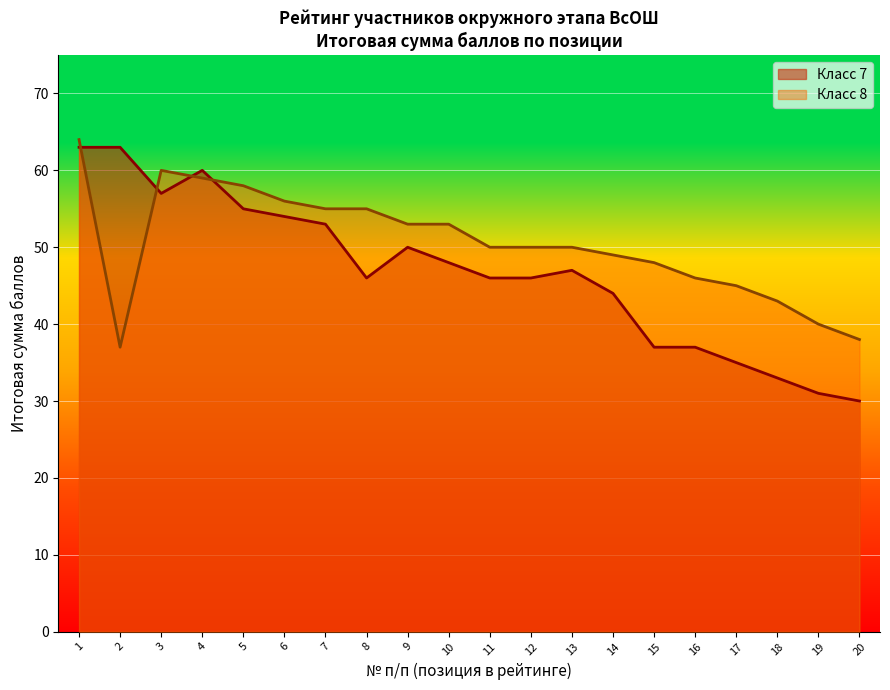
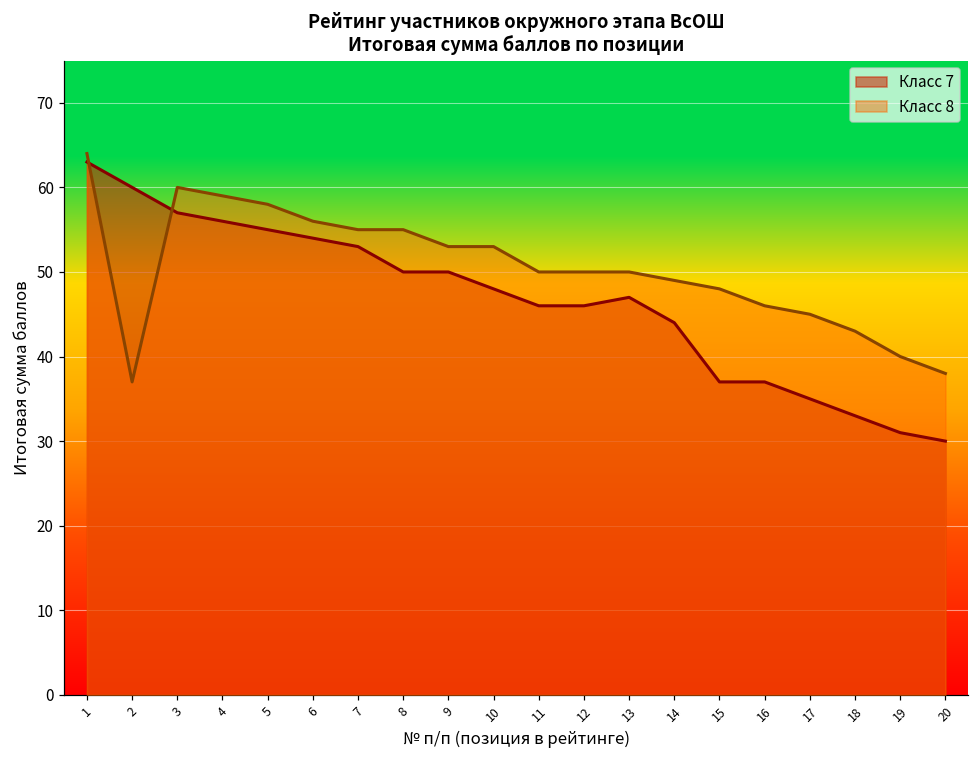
  {
    "Класс 7": {
      "1": 63,
-     "2": 63,
+     "2": 60,
      "3": 57,
-     "4": 60,
+     "4": 56,
      "5": 55,
      "6": 54,
      "7": 53,
-     "8": 46,
+     "8": 50,
      "9": 50,
      "10": 48,
      "11": 46,
      "12": 46,
      "13": 47,
      "14": 44,
      "15": 37,
      "16": 37,
      "17": 35,
      "18": 33,
      "19": 31,
      "20": 30
    },
    "Класс 8": {
      "1": 64,
      "2": 37,
      "3": 60,
      "4": 59,
      "5": 58,
      "6": 56,
      "7": 55,
      "8": 55,
      "9": 53,
      "10": 53,
      "11": 50,
      "12": 50,
      "13": 50,
      "14": 49,
      "15": 48,
      "16": 46,
      "17": 45,
      "18": 43,
      "19": 40,
      "20": 38
    }
  }
